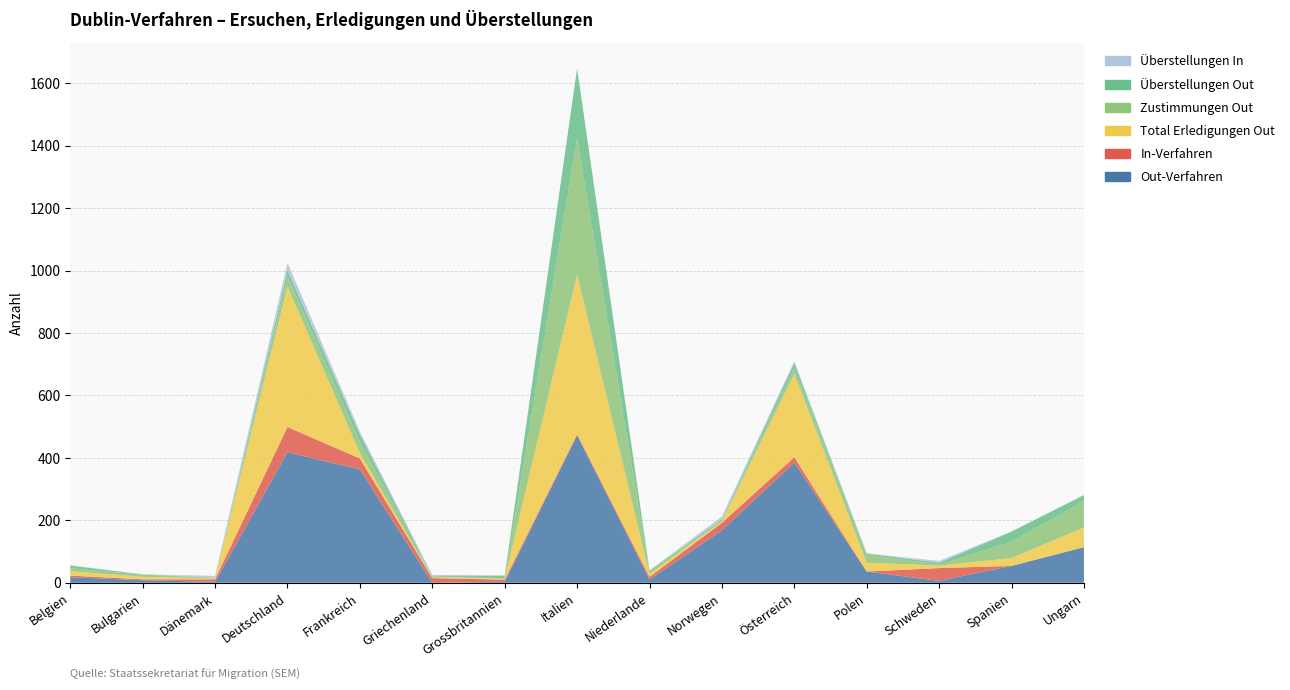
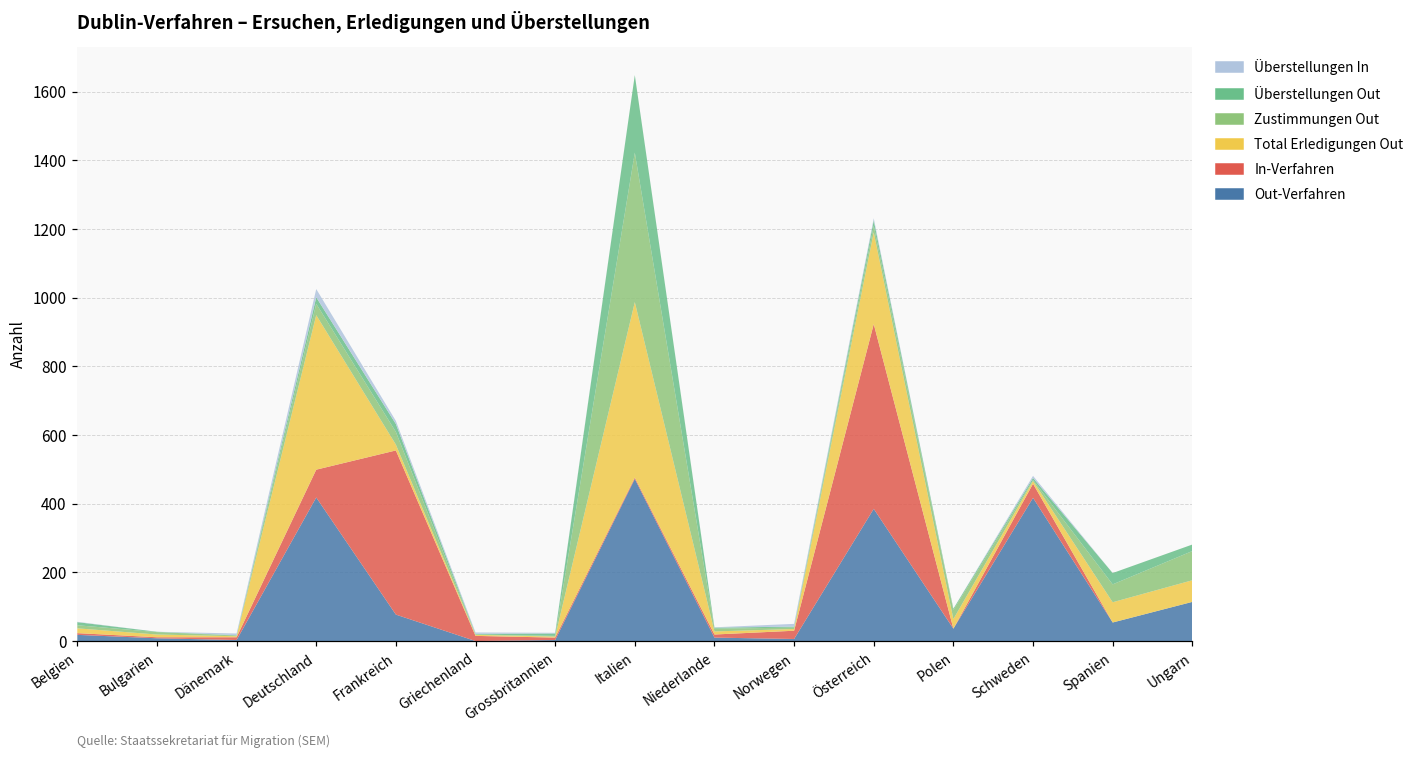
  {
    "Out-Verfahren": {
      "Deutschland": 420,
-     "Frankreich": 360,
+     "Frankreich": 80,
      "Griechenland": 0,
      "Niederlande": 10,
-     "Norwegen": 170,
+     "Norwegen": 10,
      "Österreich": 390,
-     "Schweden": 10
+     "Schweden": 420
    },
    "In-Verfahren": {
      "Deutschland": 80,
-     "Frankreich": 40,
+     "Frankreich": 480,
      "Niederlande": 10,
-     "Österreich": 20
+     "Österreich": 540
    },
    "Total Erledigungen Out": {
      "Belgien": 10,
      "Deutschland": 450,
      "Frankreich": 20,
      "Italien": 510,
      "Österreich": 270,
      "Polen": 30,
-     "Spanien": 30,
+     "Spanien": 60,
      "Ungarn": 60
    },
    "Überstellungen In": {
      "Deutschland": 20,
      "Frankreich": 10
    }
  }
